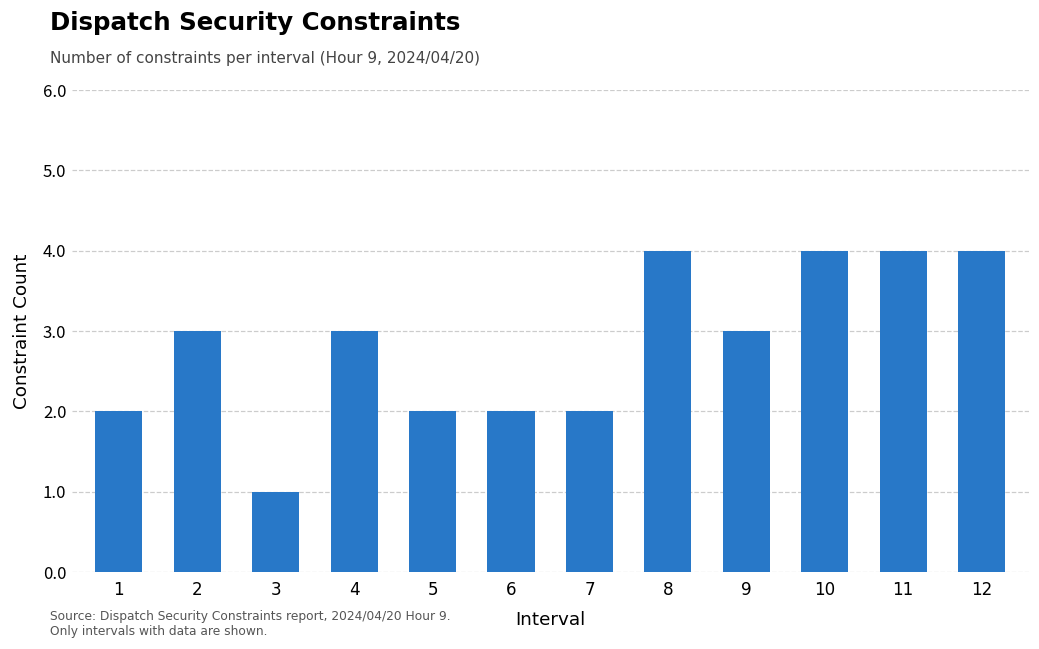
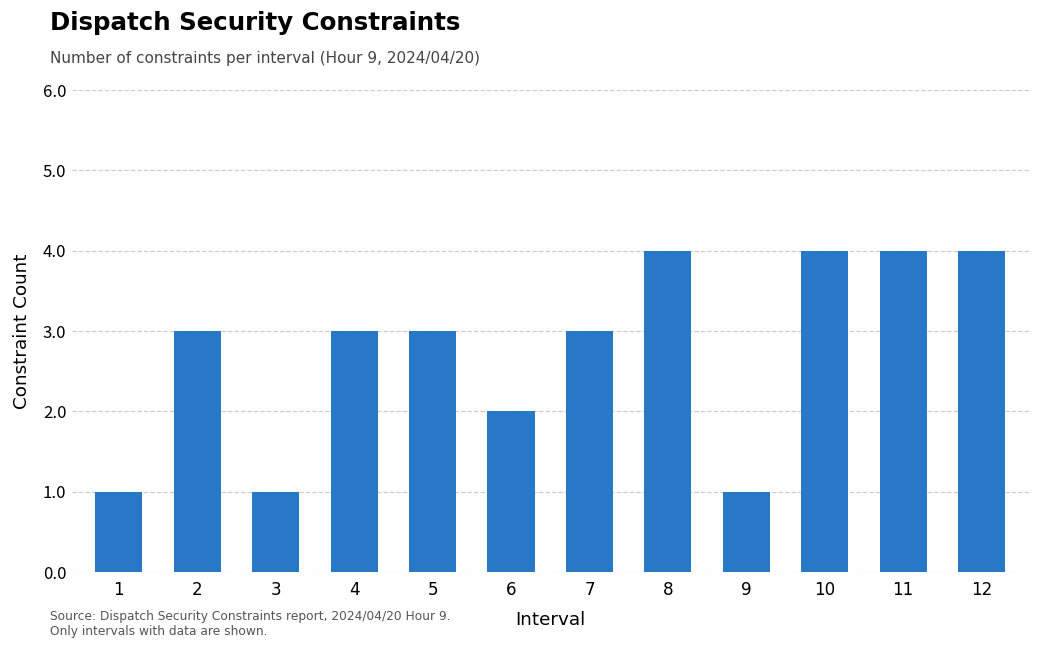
  {
-   "1": 2,
+   "1": 1,
    "2": 3,
    "3": 1,
    "4": 3,
-   "5": 2,
+   "5": 3,
    "6": 2,
-   "7": 2,
+   "7": 3,
    "8": 4,
-   "9": 3,
+   "9": 1,
    "10": 4,
    "11": 4,
    "12": 4
  }
